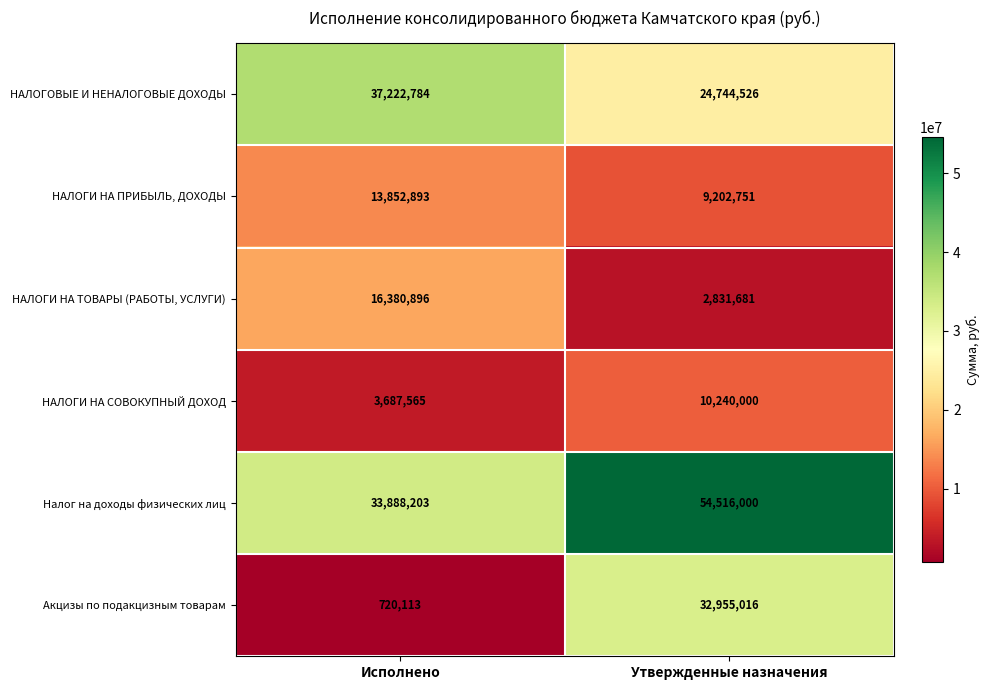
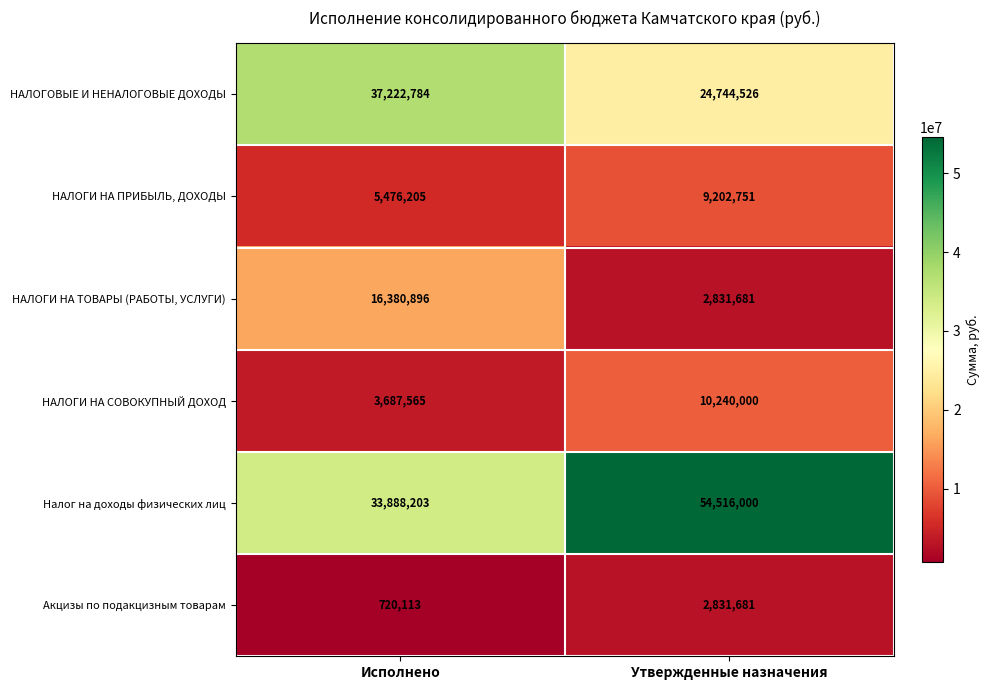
  {
    "НАЛОГОВЫЕ И НЕНАЛОГОВЫЕ ДОХОДЫ": {
      "Исполнено": "37,222,784",
      "Утвержденные назначения": "24,744,526"
    },
    "НАЛОГИ НА ПРИБЫЛЬ, ДОХОДЫ": {
-     "Исполнено": "13,852,893",
+     "Исполнено": "5,476,205",
      "Утвержденные назначения": "9,202,751"
    },
    "НАЛОГИ НА ТОВАРЫ (РАБОТЫ, УСЛУГИ)": {
      "Исполнено": "16,380,896",
      "Утвержденные назначения": "2,831,681"
    },
    "НАЛОГИ НА СОВОКУПНЫЙ ДОХОД": {
      "Исполнено": "3,687,565",
      "Утвержденные назначения": "10,240,000"
    },
    "Налог на доходы физических лиц": {
      "Исполнено": "33,888,203",
      "Утвержденные назначения": "54,516,000"
    },
    "Акцизы по подакцизным товарам": {
      "Исполнено": "720,113",
-     "Утвержденные назначения": "32,955,016"
+     "Утвержденные назначения": "2,831,681"
    }
  }
